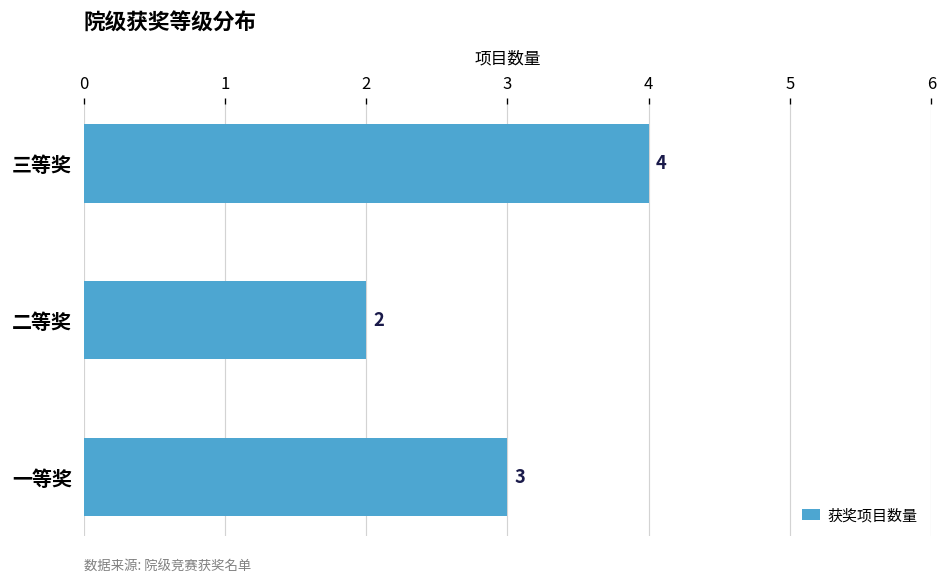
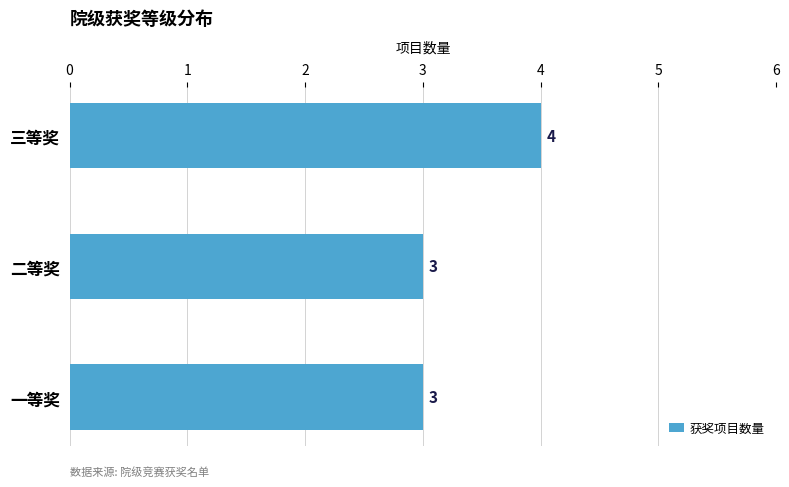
  {
    "三等奖": 4,
-   "二等奖": 2,
+   "二等奖": 3,
    "一等奖": 3
  }
